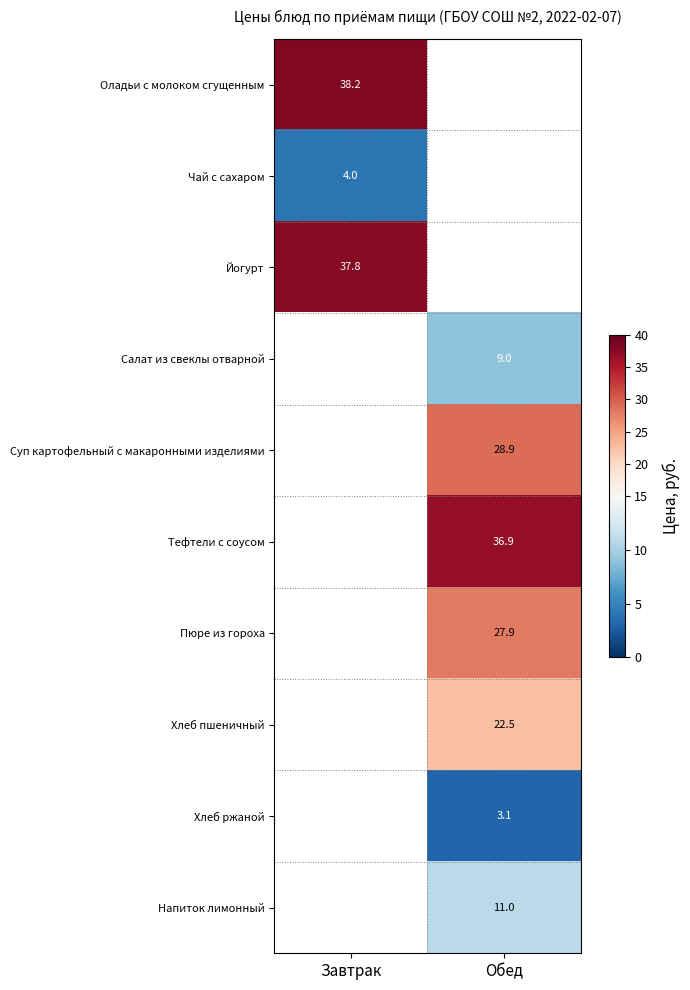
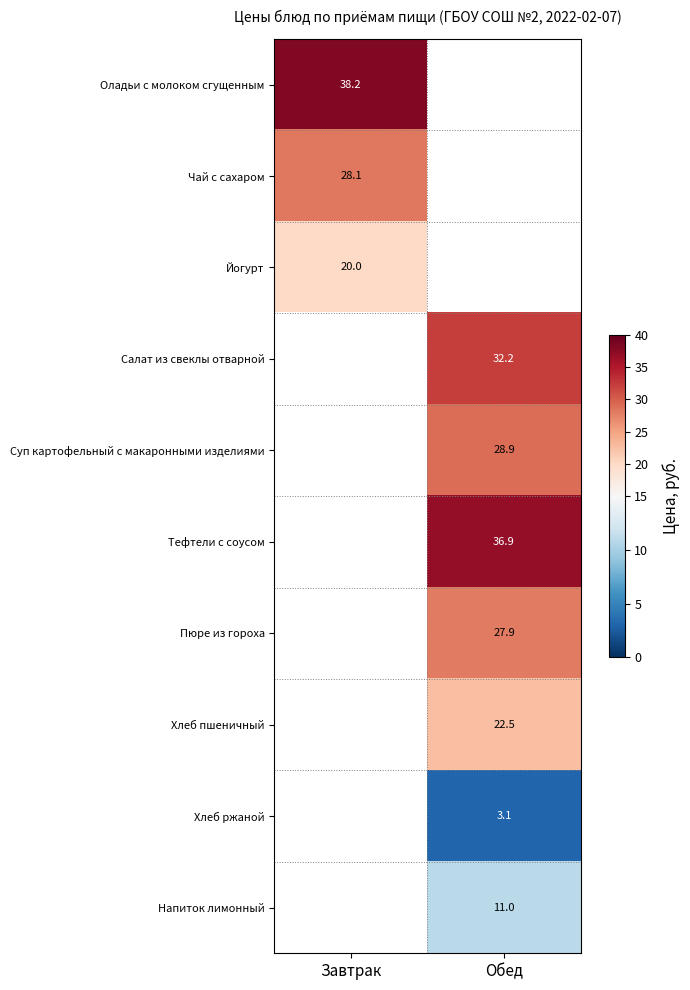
  {
    "Оладьи с молоком сгущенным": {
      "Завтрак": 38.2
    },
    "Чай с сахаром": {
-     "Завтрак": 4.0
+     "Завтрак": 28.1
    },
    "Йогурт": {
-     "Завтрак": 37.8
+     "Завтрак": 20.0
    },
    "Салат из свеклы отварной": {
-     "Обед": 9.0
+     "Обед": 32.2
    },
    "Суп картофельный с макаронными изделиями": {
      "Обед": 28.9
    },
    "Тефтели с соусом": {
      "Обед": 36.9
    },
    "Пюре из гороха": {
      "Обед": 27.9
    },
    "Хлеб пшеничный": {
      "Обед": 22.5
    },
    "Хлеб ржаной": {
      "Обед": 3.1
    },
    "Напиток лимонный": {
      "Обед": 11.0
    }
  }
